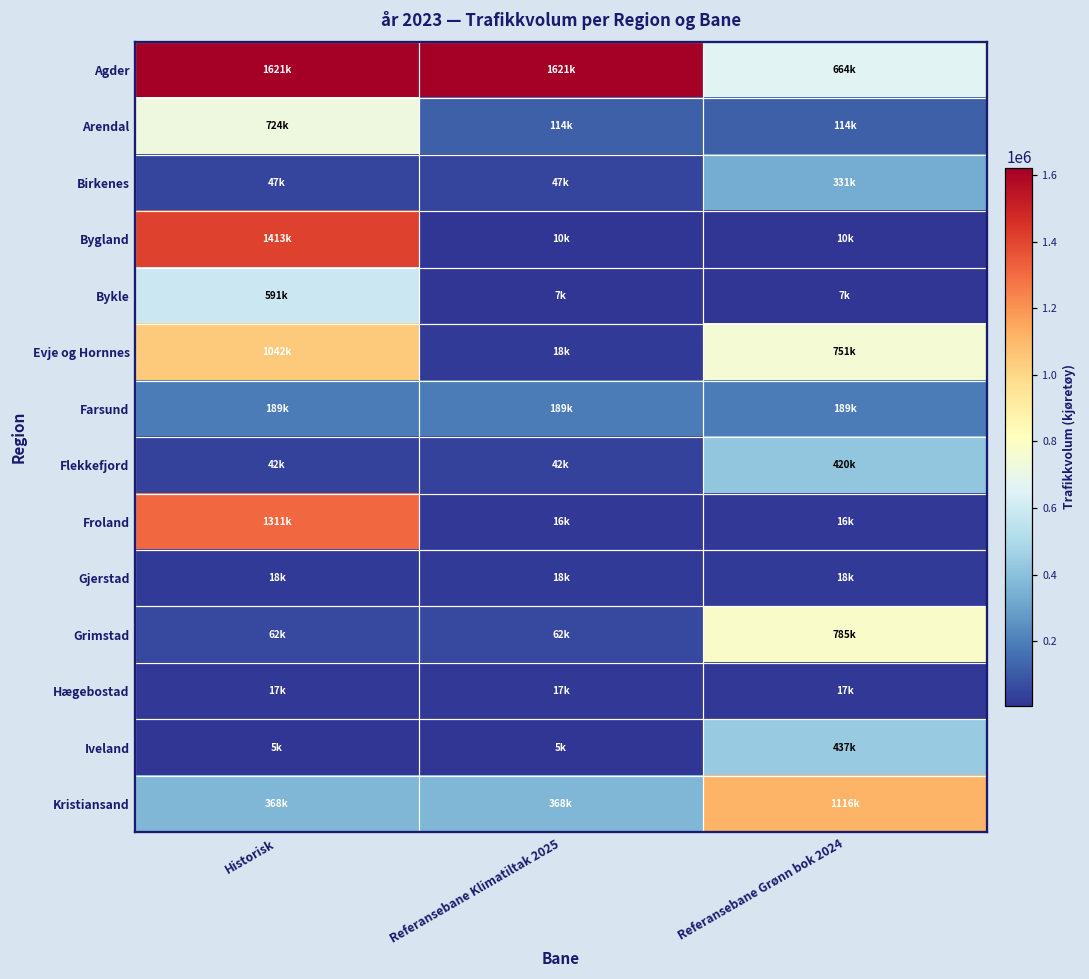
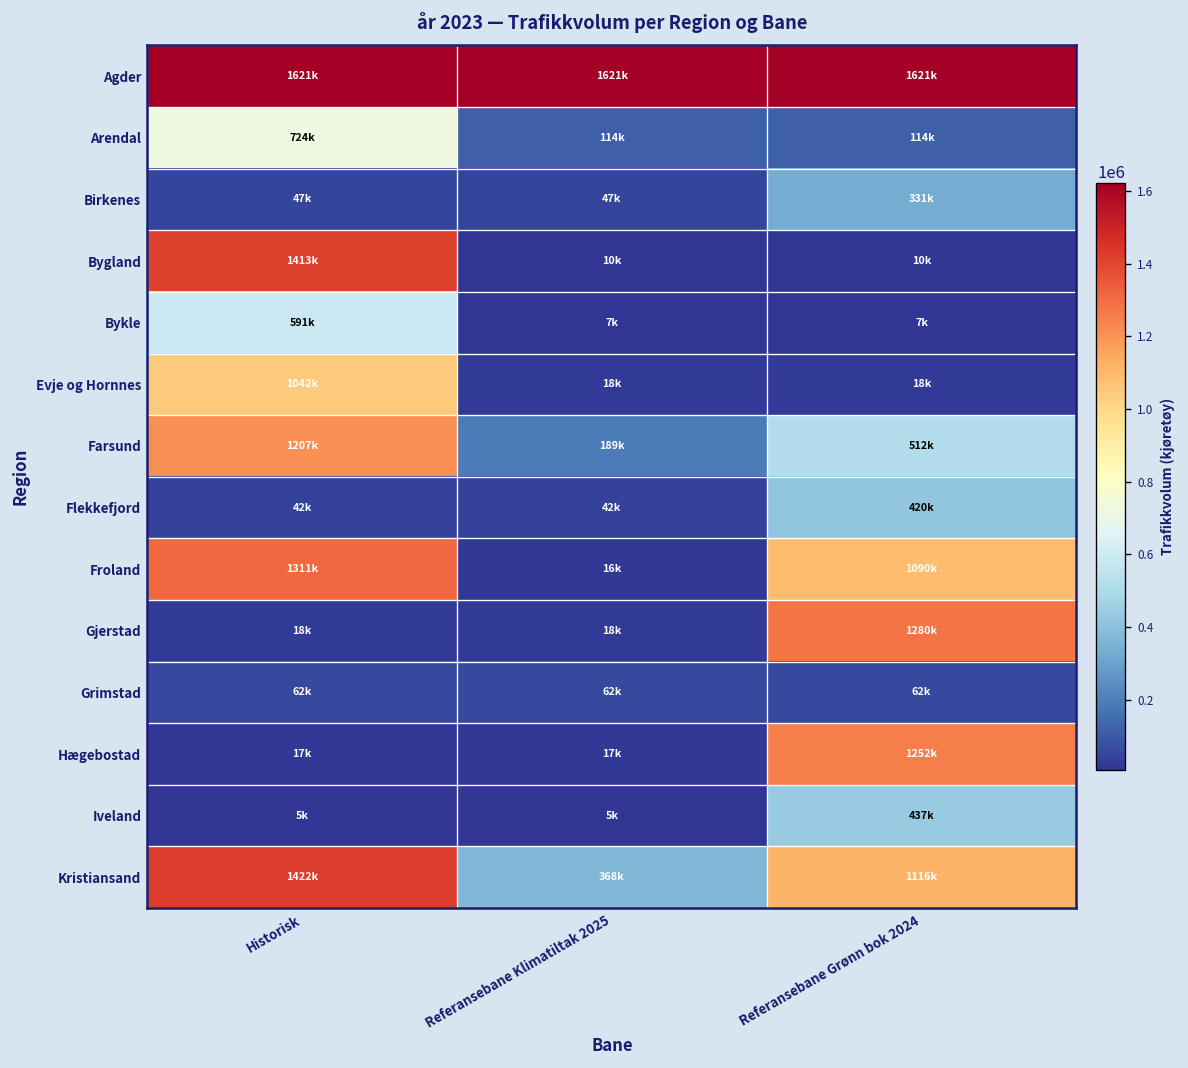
  {
    "Agder": {
      "Historisk": "1621k",
      "Referansebane Klimatiltak 2025": "1621k",
-     "Referansebane Grønn bok 2024": "664k"
+     "Referansebane Grønn bok 2024": "1621k"
    },
    "Arendal": {
      "Historisk": "724k",
      "Referansebane Klimatiltak 2025": "114k",
      "Referansebane Grønn bok 2024": "114k"
    },
    "Birkenes": {
      "Historisk": "47k",
      "Referansebane Klimatiltak 2025": "47k",
      "Referansebane Grønn bok 2024": "331k"
    },
    "Bygland": {
      "Historisk": "1413k",
      "Referansebane Klimatiltak 2025": "10k",
      "Referansebane Grønn bok 2024": "10k"
    },
    "Bykle": {
      "Historisk": "591k",
      "Referansebane Klimatiltak 2025": "7k",
      "Referansebane Grønn bok 2024": "7k"
    },
    "Evje og Hornnes": {
      "Historisk": "1042k",
      "Referansebane Klimatiltak 2025": "18k",
-     "Referansebane Grønn bok 2024": "751k"
+     "Referansebane Grønn bok 2024": "18k"
    },
    "Farsund": {
-     "Historisk": "189k",
+     "Historisk": "1207k",
      "Referansebane Klimatiltak 2025": "189k",
-     "Referansebane Grønn bok 2024": "189k"
+     "Referansebane Grønn bok 2024": "512k"
    },
    "Flekkefjord": {
      "Historisk": "42k",
      "Referansebane Klimatiltak 2025": "42k",
      "Referansebane Grønn bok 2024": "420k"
    },
    "Froland": {
      "Historisk": "1311k",
      "Referansebane Klimatiltak 2025": "16k",
-     "Referansebane Grønn bok 2024": "16k"
+     "Referansebane Grønn bok 2024": "1090k"
    },
    "Gjerstad": {
      "Historisk": "18k",
      "Referansebane Klimatiltak 2025": "18k",
-     "Referansebane Grønn bok 2024": "18k"
+     "Referansebane Grønn bok 2024": "1280k"
    },
    "Grimstad": {
      "Historisk": "62k",
      "Referansebane Klimatiltak 2025": "62k",
-     "Referansebane Grønn bok 2024": "785k"
+     "Referansebane Grønn bok 2024": "62k"
    },
    "Hægebostad": {
      "Historisk": "17k",
      "Referansebane Klimatiltak 2025": "17k",
-     "Referansebane Grønn bok 2024": "17k"
+     "Referansebane Grønn bok 2024": "1252k"
    },
    "Iveland": {
      "Historisk": "5k",
      "Referansebane Klimatiltak 2025": "5k",
      "Referansebane Grønn bok 2024": "437k"
    },
    "Kristiansand": {
-     "Historisk": "368k",
+     "Historisk": "1422k",
      "Referansebane Klimatiltak 2025": "368k",
      "Referansebane Grønn bok 2024": "1116k"
    }
  }
